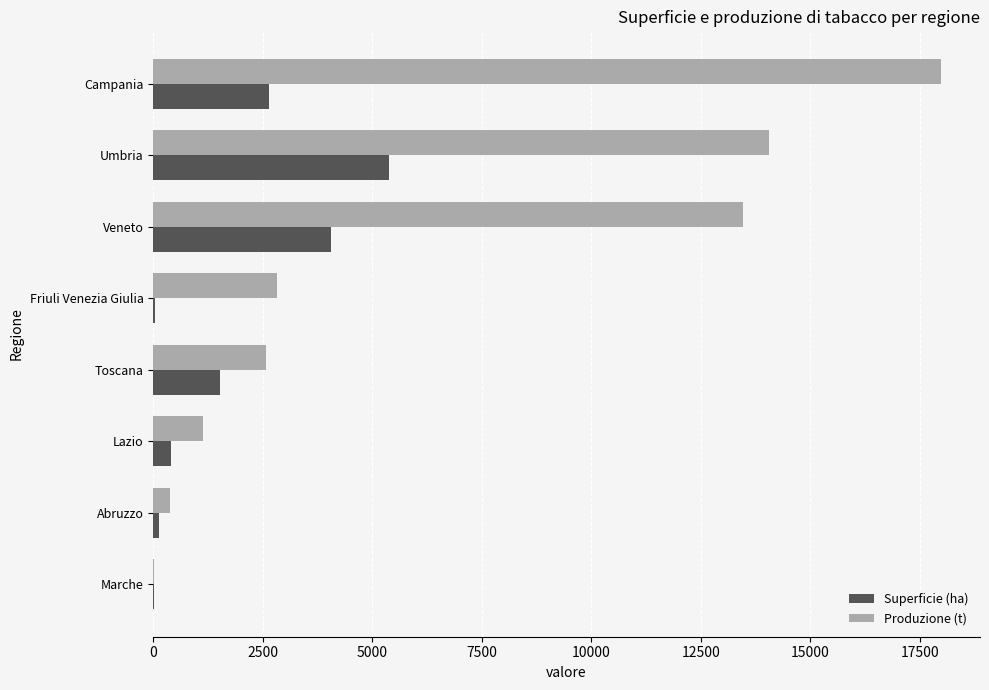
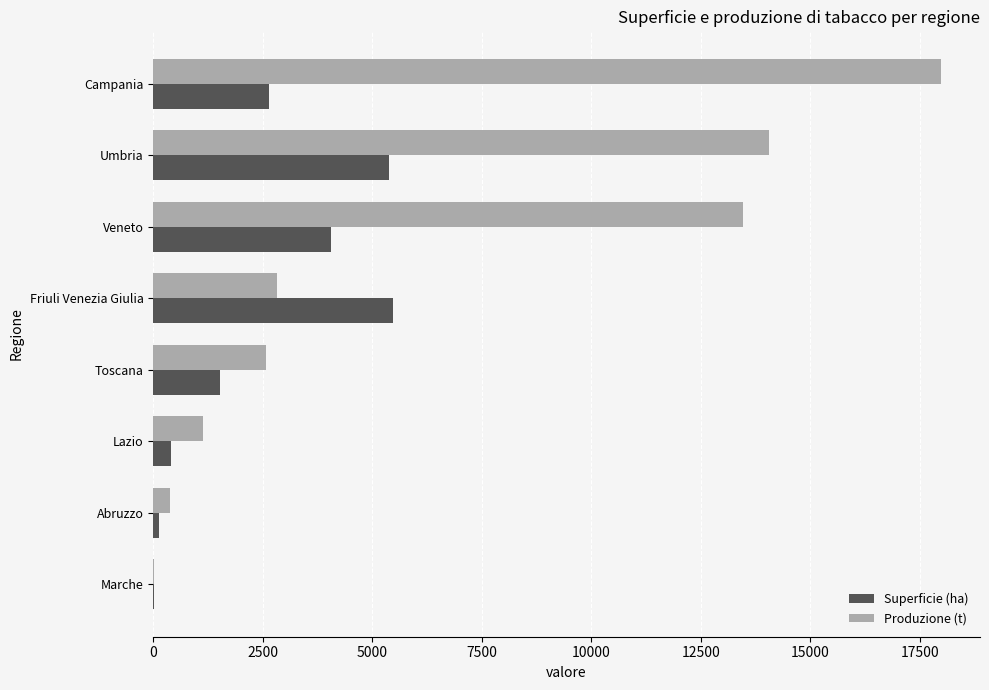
  {
    "Superficie (ha)": {
      "Campania": 2600,
      "Umbria": 5400,
      "Veneto": 4100,
-     "Friuli Venezia Giulia": 0,
+     "Friuli Venezia Giulia": 5500,
      "Toscana": 1500,
      "Lazio": 400,
      "Abruzzo": 100
    },
    "Produzione (t)": {
      "Campania": 18000,
      "Umbria": 14100,
      "Veneto": 13500,
      "Friuli Venezia Giulia": 2800,
      "Toscana": 2600,
      "Lazio": 1100,
      "Abruzzo": 400
    }
  }
